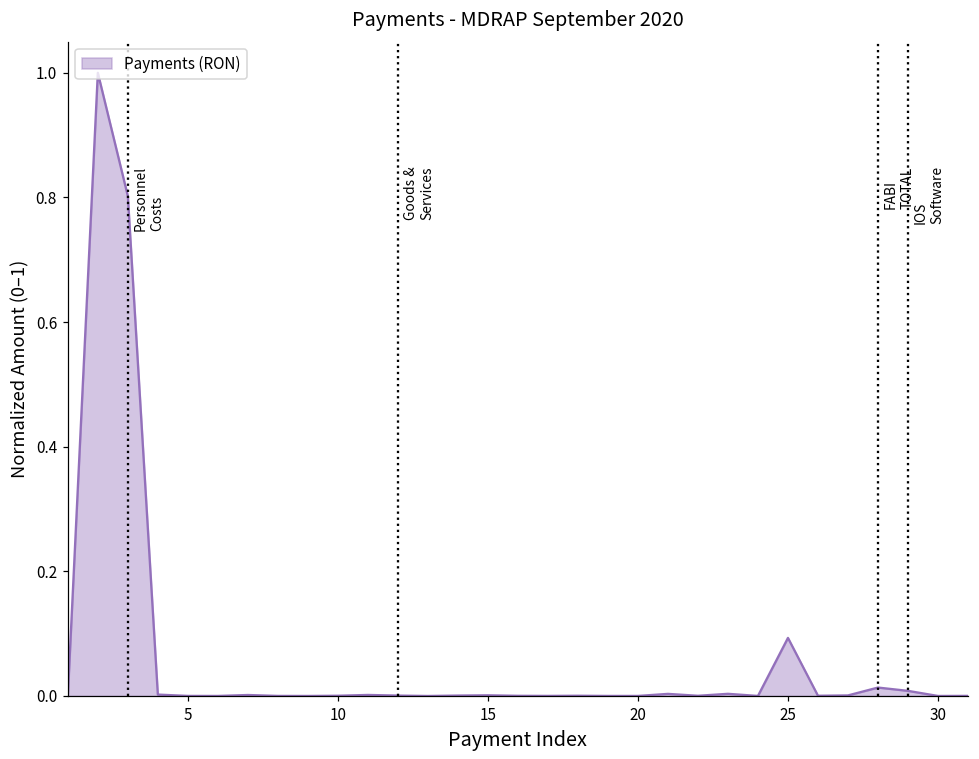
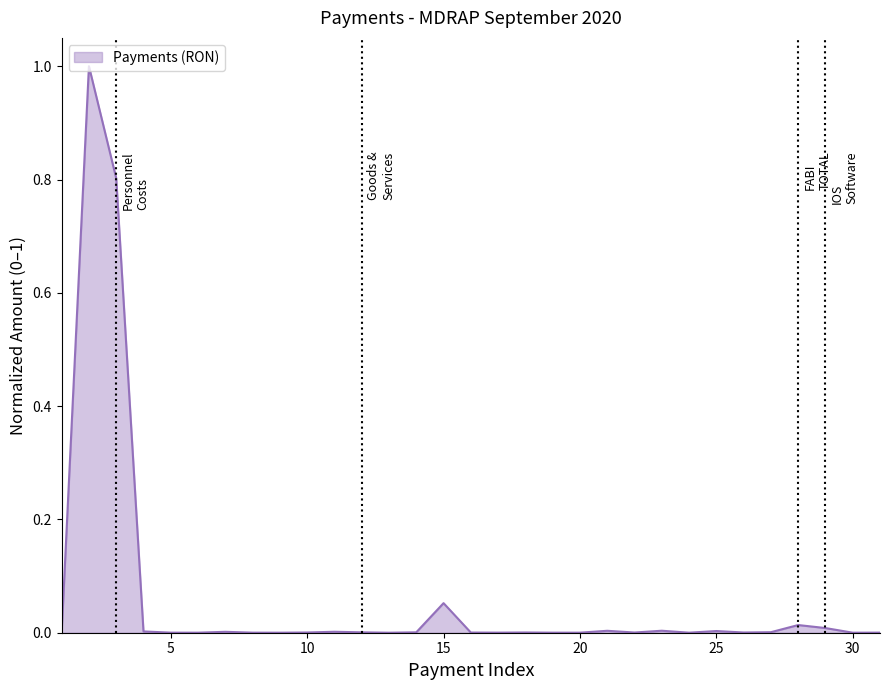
  {
    "5": 0.00,
    "10": 0.00,
-   "15": 0.00,
+   "15": 0.05,
    "20": 0.00,
-   "25": 0.09,
+   "25": 0.00,
    "30": 0.00
  }
